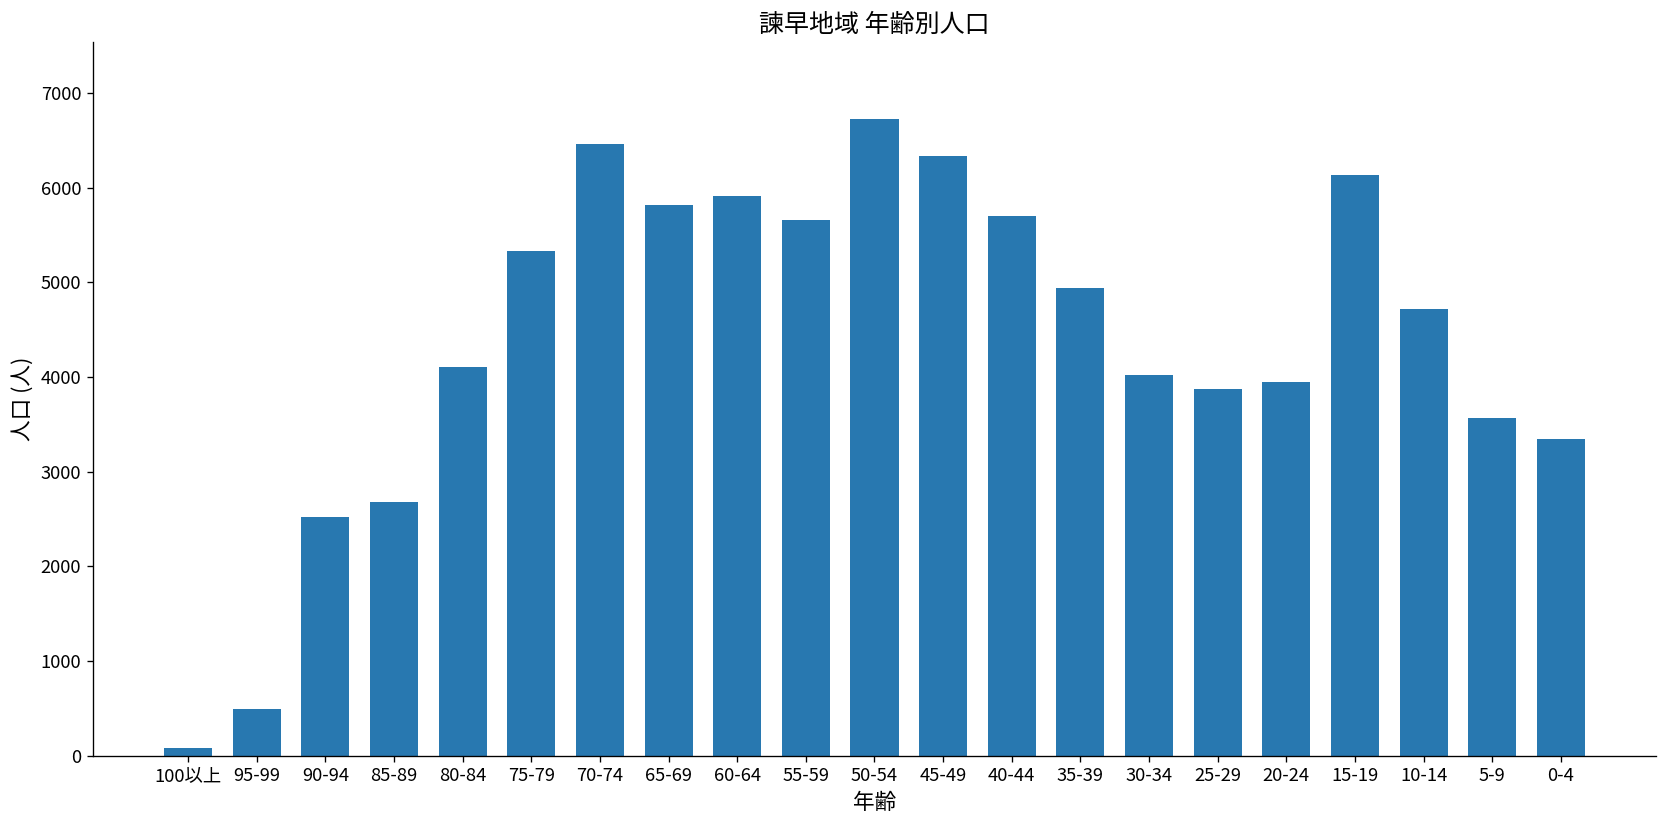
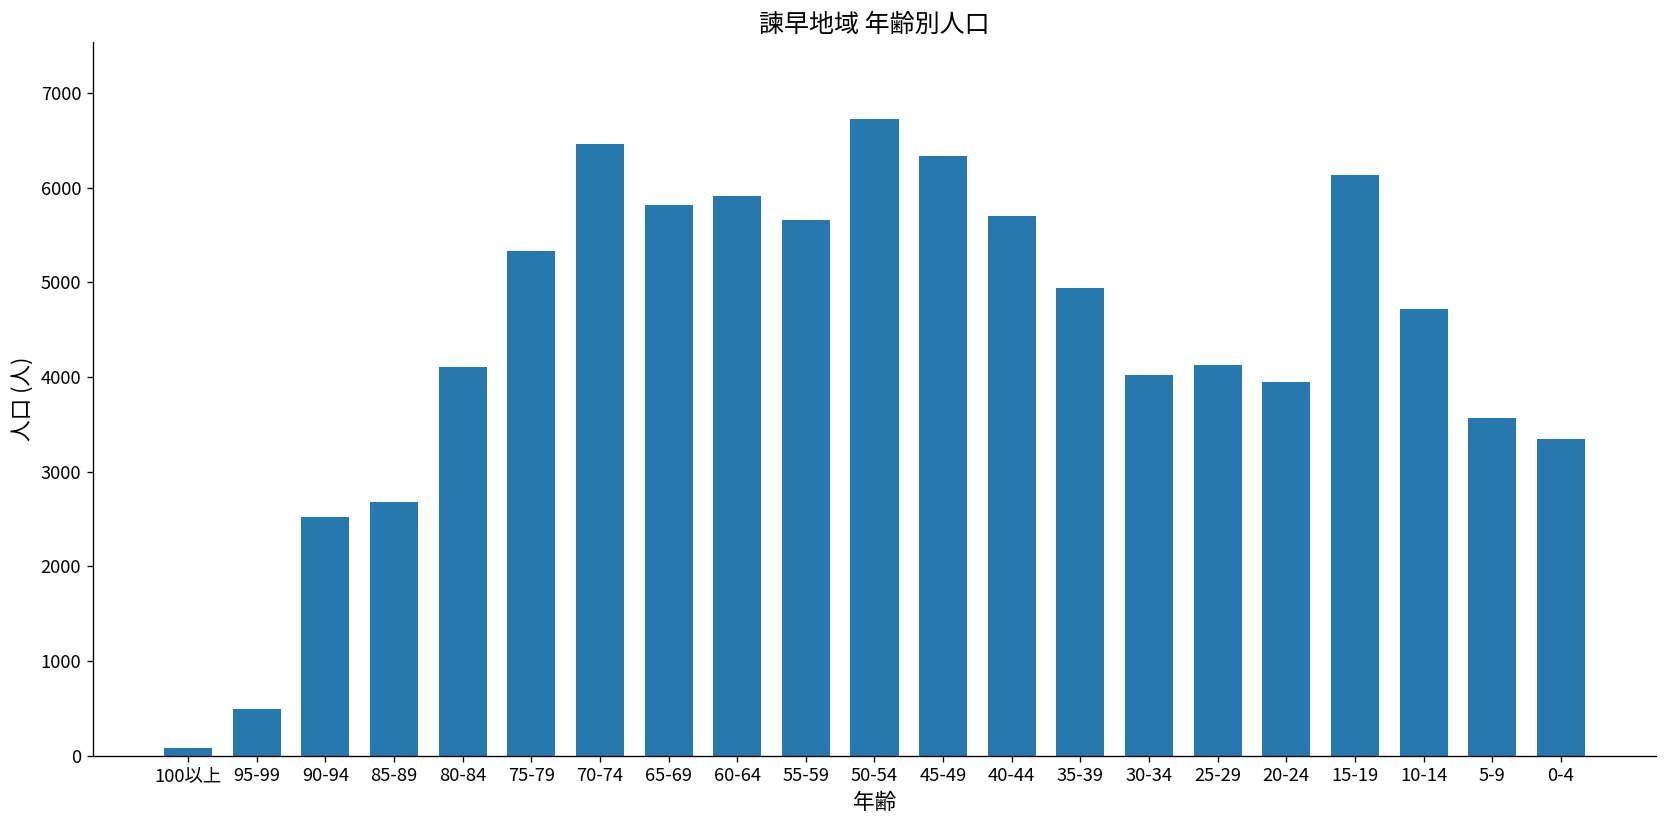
  {
    "100以上": 100,
    "95-99": 500,
    "90-94": 2500,
    "85-89": 2700,
    "80-84": 4100,
    "75-79": 5300,
    "70-74": 6500,
    "65-69": 5800,
    "60-64": 5900,
    "55-59": 5700,
    "50-54": 6700,
    "45-49": 6300,
    "40-44": 5700,
    "35-39": 4900,
    "30-34": 4000,
-   "25-29": 3900,
+   "25-29": 4100,
    "20-24": 3900,
    "15-19": 6100,
    "10-14": 4700,
    "5-9": 3600,
    "0-4": 3300
  }
